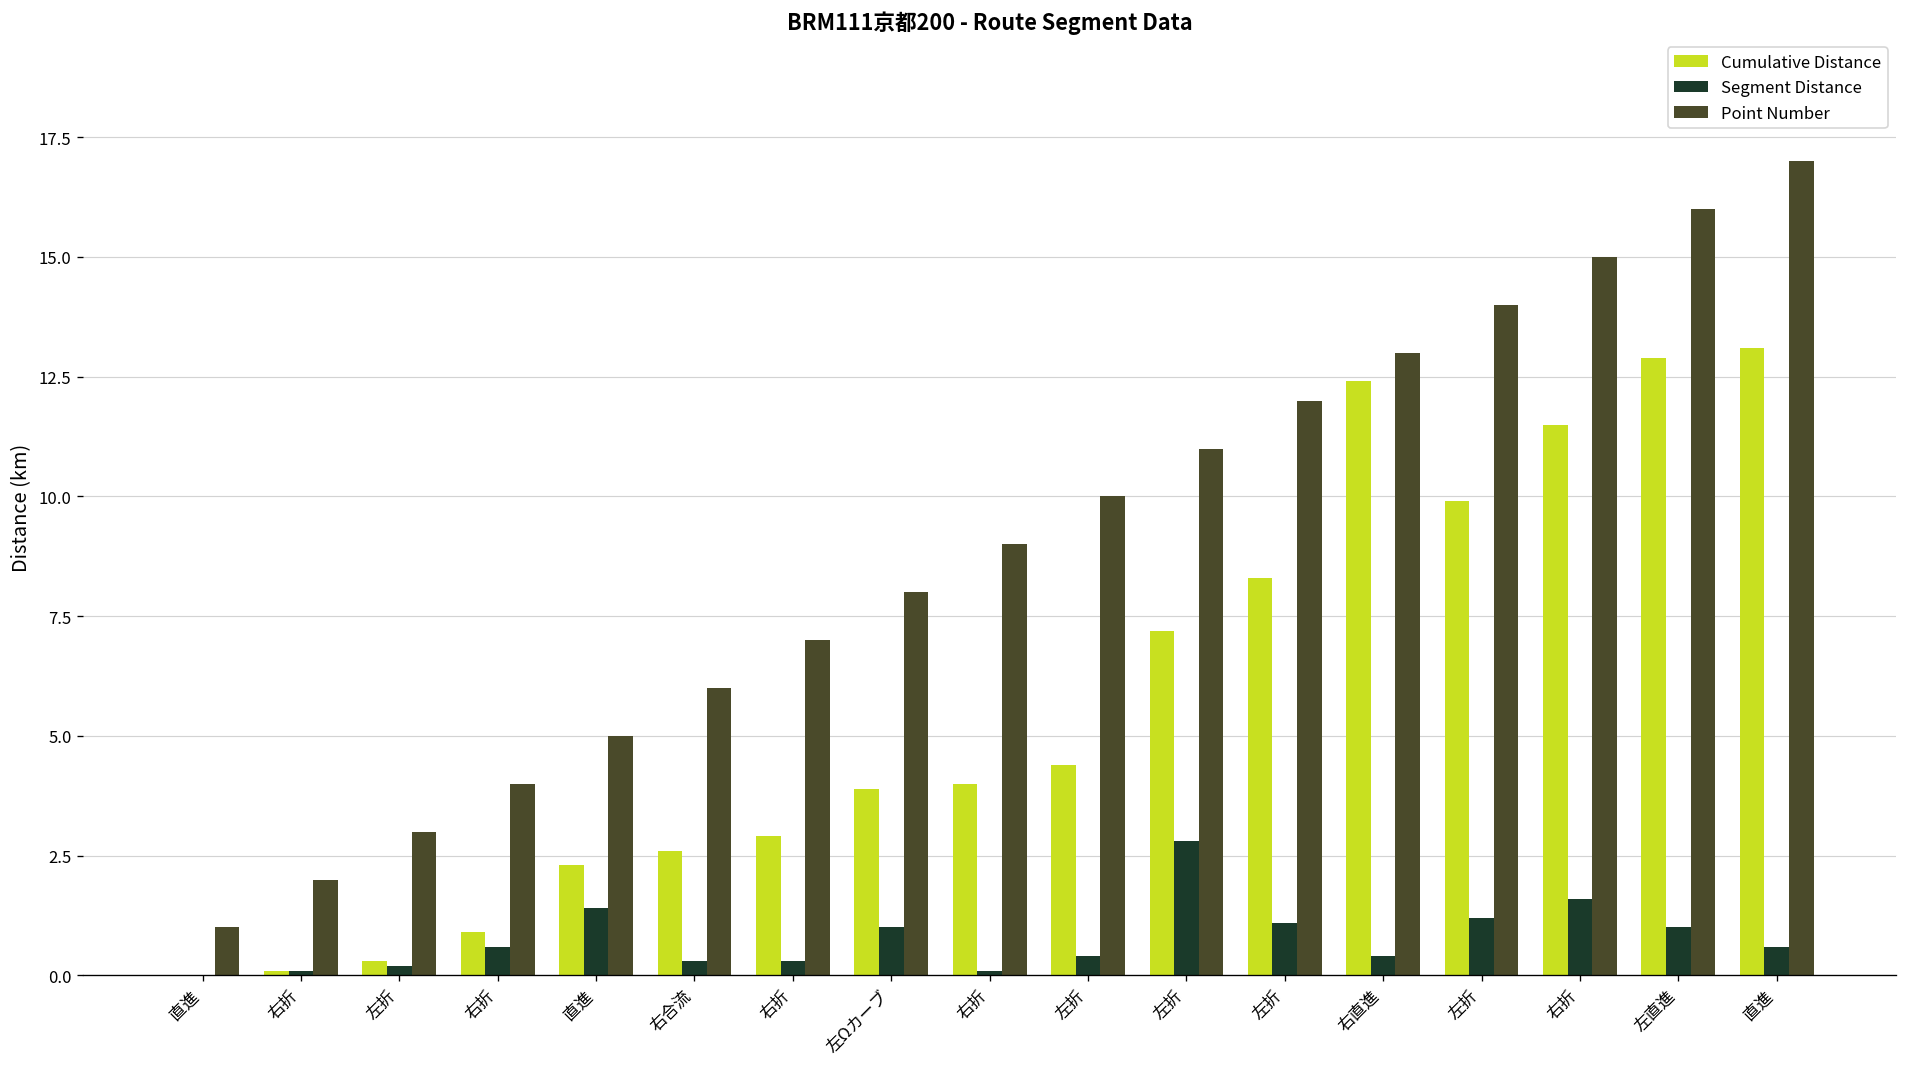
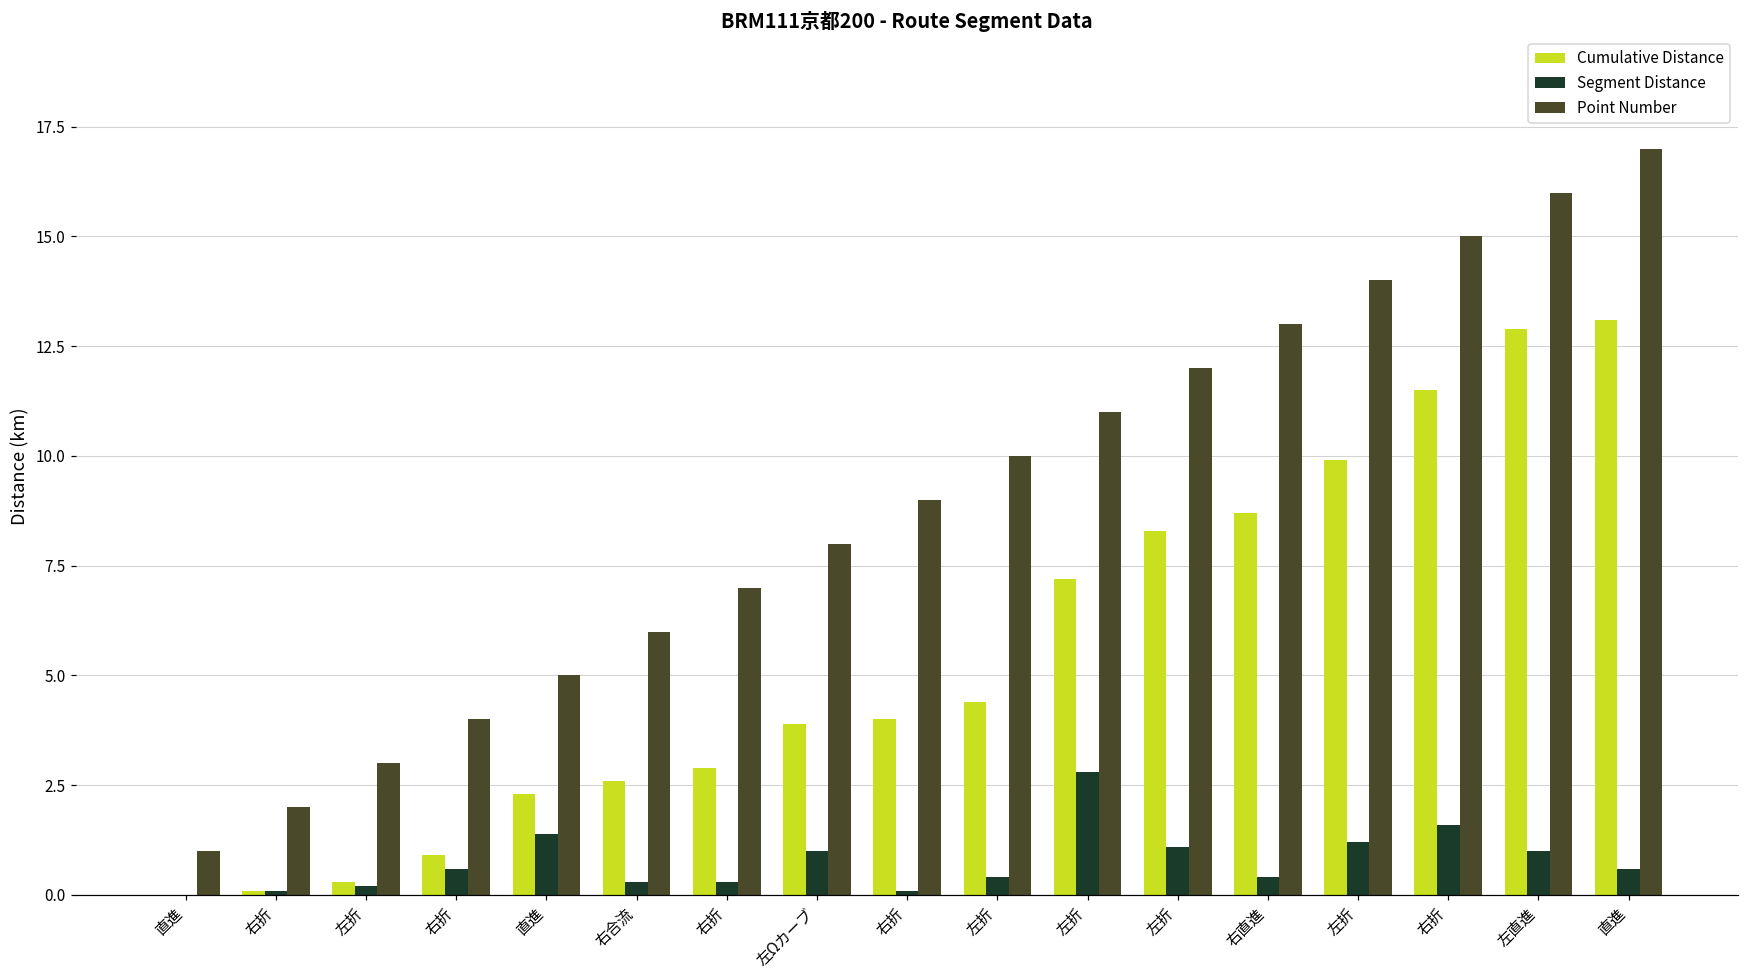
  {
    "Cumulative Distance": {
      "右合流": 2.6,
      "左Ωカーブ": 3.9,
-     "右直進": 12.4,
+     "右直進": 8.7,
      "左直進": 12.9
    }
  }
